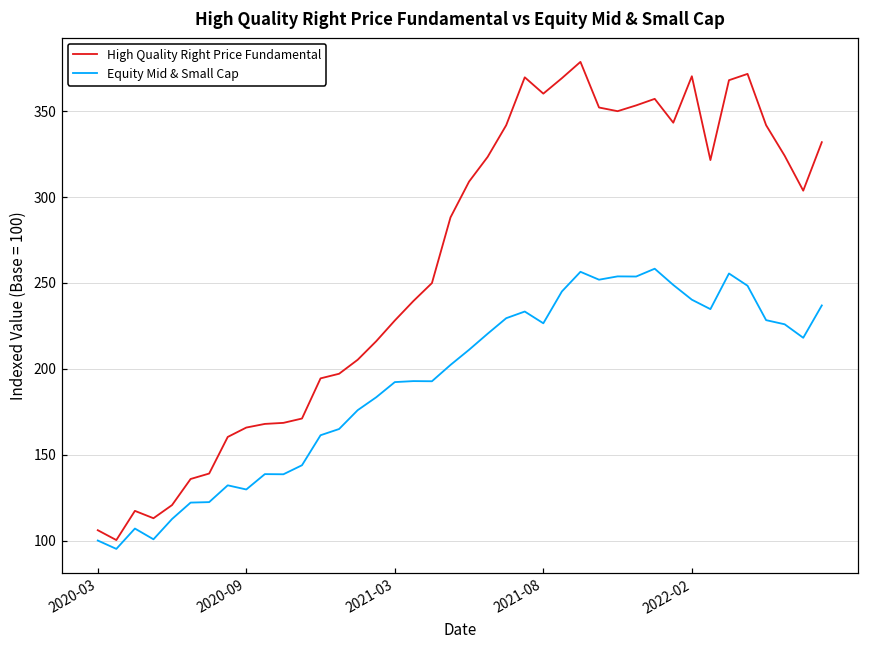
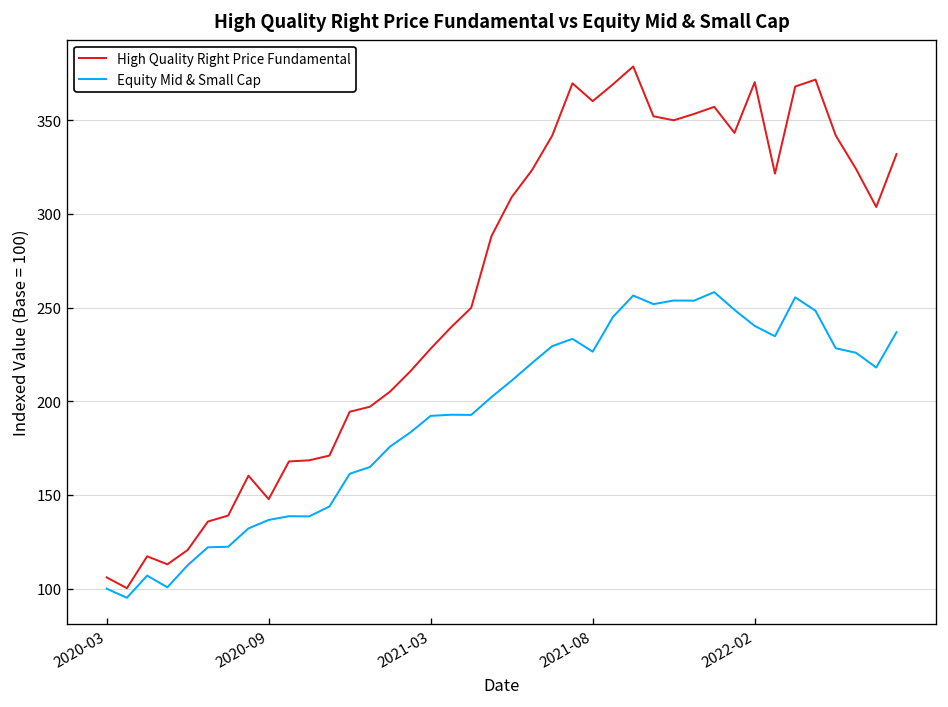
  {
    "High Quality Right Price Fundamental": {
      "2020-03": 106,
-     "2020-09": 166,
+     "2020-09": 148,
      "2021-03": 228,
      "2021-08": 360,
      "2022-02": 370
    },
    "Equity Mid & Small Cap": {
      "2020-03": 100,
-     "2020-09": 130,
+     "2020-09": 137,
      "2021-03": 192,
      "2021-08": 226,
      "2022-02": 240
    }
  }
